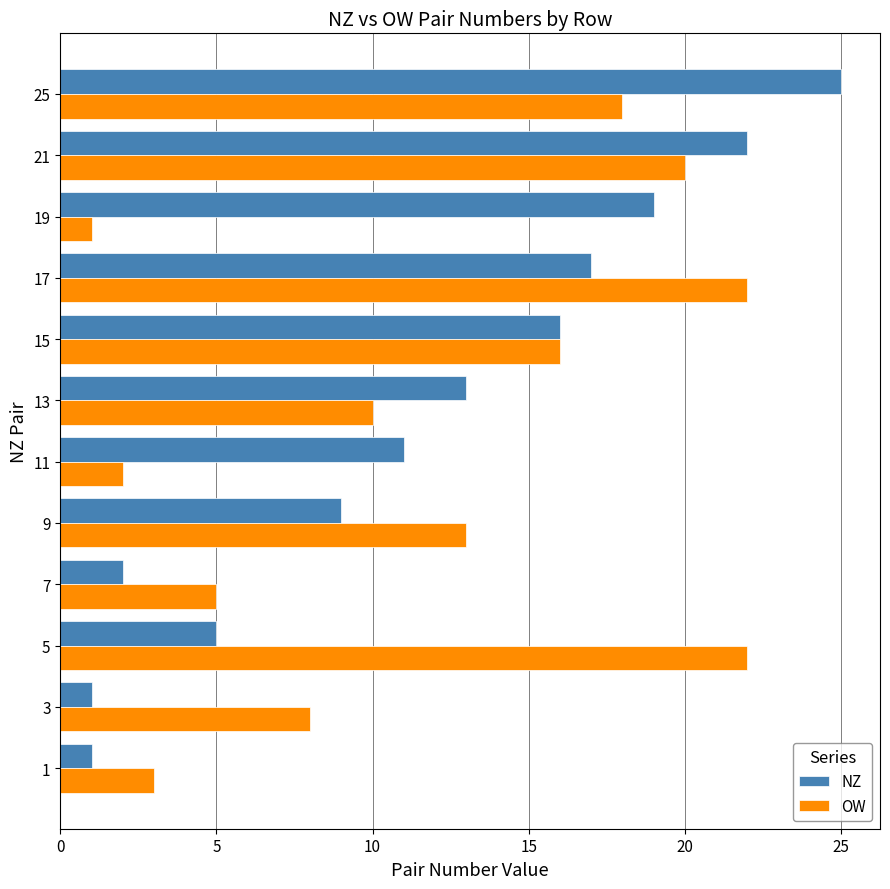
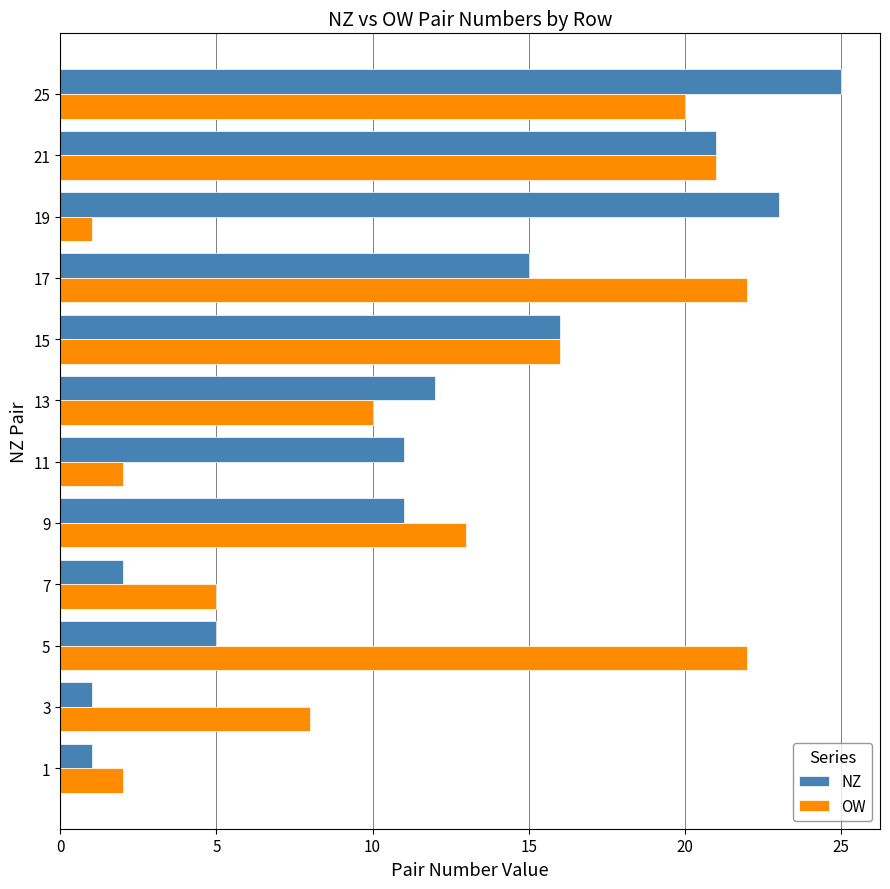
  {
    "NZ": {
      "25": 25,
-     "21": 22,
-     "19": 19,
-     "17": 17,
+     "21": 21,
+     "19": 23,
+     "17": 15,
      "15": 16,
-     "13": 13,
+     "13": 12,
      "11": 11,
-     "9": 9,
+     "9": 11,
      "7": 2,
      "5": 5,
      "3": 1,
      "1": 1
    },
    "OW": {
-     "25": 18,
-     "21": 20,
+     "25": 20,
+     "21": 21,
      "19": 1,
      "17": 22,
      "15": 16,
      "13": 10,
      "11": 2,
      "9": 13,
      "7": 5,
      "5": 22,
      "3": 8,
-     "1": 3
+     "1": 2
    }
  }
